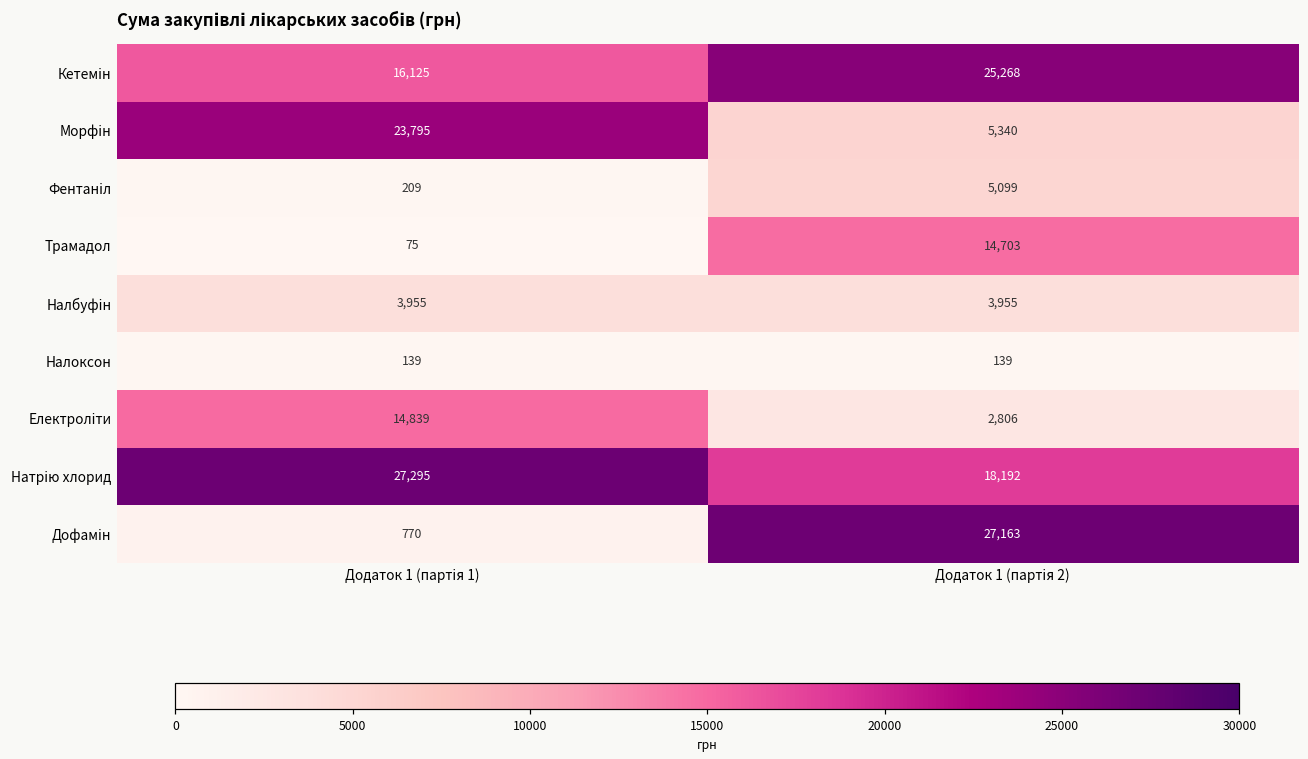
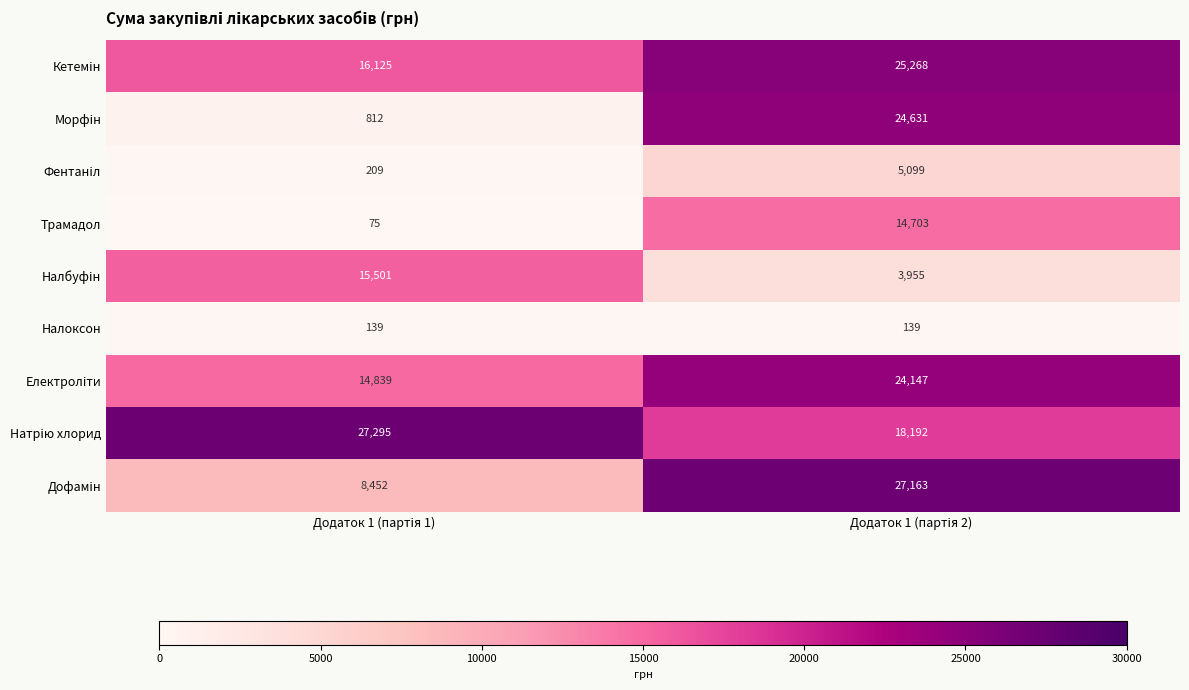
  {
    "Кетемін": {
      "Додаток 1 (партія 1)": "16,125",
      "Додаток 1 (партія 2)": "25,268"
    },
    "Морфін": {
-     "Додаток 1 (партія 1)": "23,795",
-     "Додаток 1 (партія 2)": "5,340"
+     "Додаток 1 (партія 1)": "812",
+     "Додаток 1 (партія 2)": "24,631"
    },
    "Фентаніл": {
      "Додаток 1 (партія 1)": "209",
      "Додаток 1 (партія 2)": "5,099"
    },
    "Трамадол": {
      "Додаток 1 (партія 1)": "75",
      "Додаток 1 (партія 2)": "14,703"
    },
    "Налбуфін": {
-     "Додаток 1 (партія 1)": "3,955",
+     "Додаток 1 (партія 1)": "15,501",
      "Додаток 1 (партія 2)": "3,955"
    },
    "Налоксон": {
      "Додаток 1 (партія 1)": "139",
      "Додаток 1 (партія 2)": "139"
    },
    "Електроліти": {
      "Додаток 1 (партія 1)": "14,839",
-     "Додаток 1 (партія 2)": "2,806"
+     "Додаток 1 (партія 2)": "24,147"
    },
    "Натрію хлорид": {
      "Додаток 1 (партія 1)": "27,295",
      "Додаток 1 (партія 2)": "18,192"
    },
    "Дофамін": {
-     "Додаток 1 (партія 1)": "770",
+     "Додаток 1 (партія 1)": "8,452",
      "Додаток 1 (партія 2)": "27,163"
    }
  }
